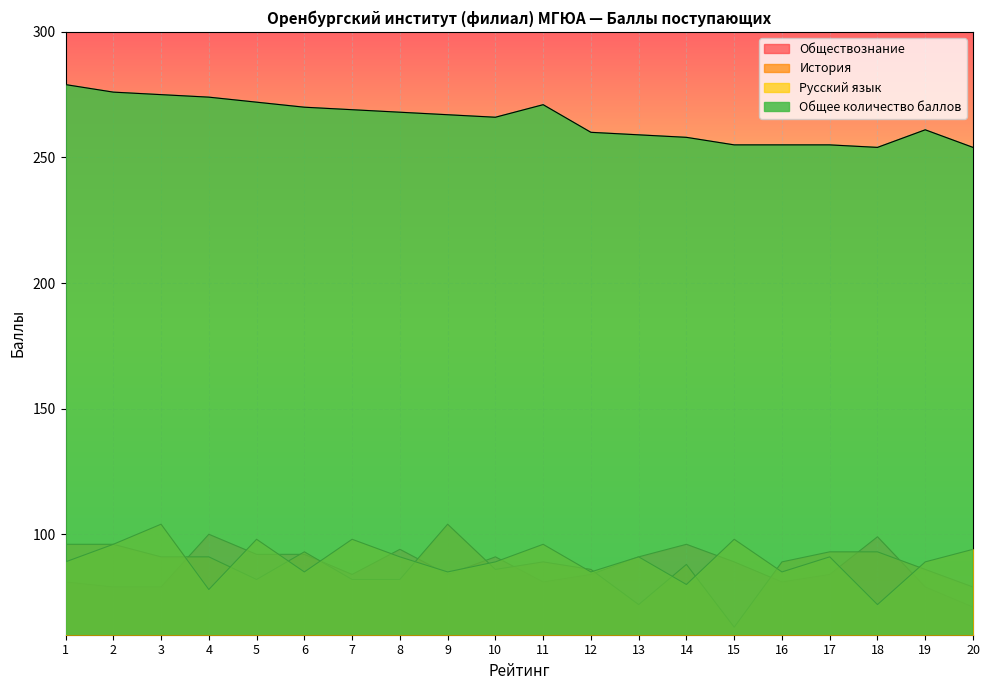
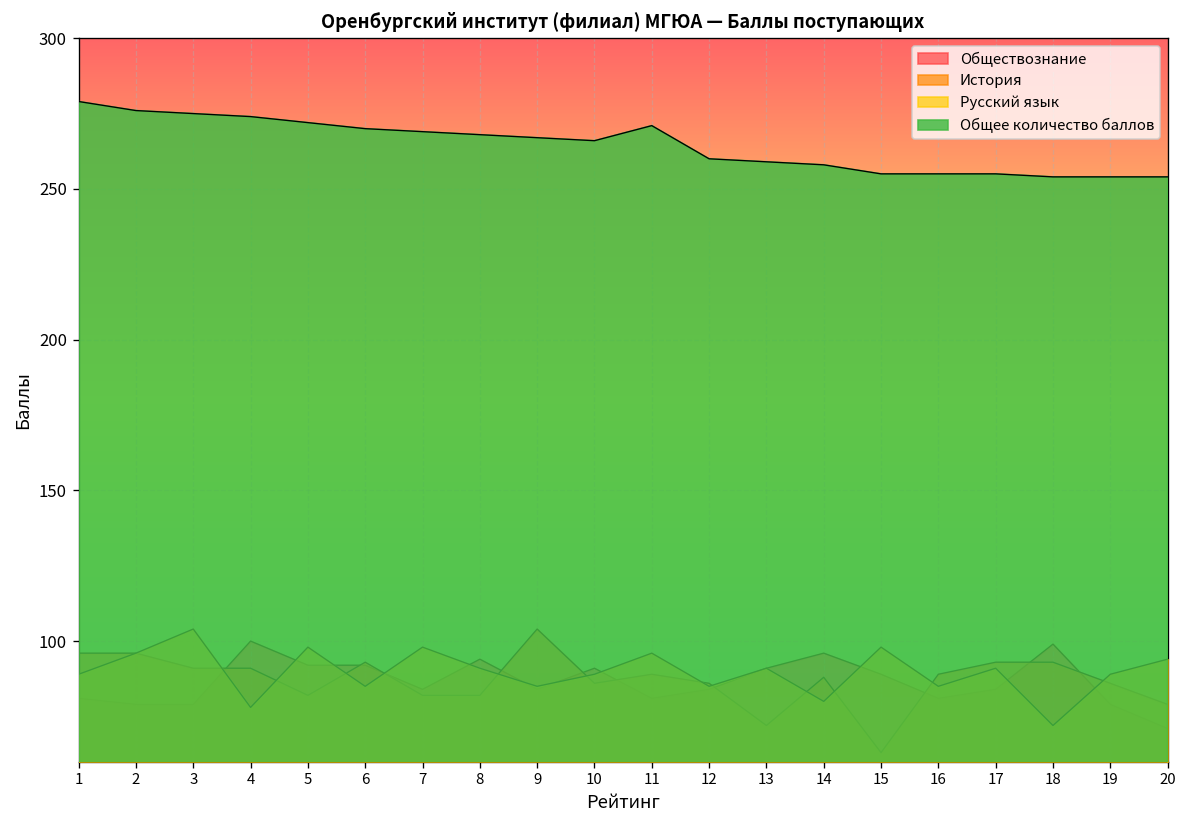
  {
    "Обществознание": {
      "1": 81,
      "2": 79,
      "3": 79,
      "4": 100,
      "5": 92,
      "7": 84,
      "8": 94,
      "10": 91,
      "11": 81,
      "14": 96,
      "15": 89,
      "16": 81,
      "17": 84,
      "18": 99,
      "19": 79,
      "20": 71
    },
    "История": {
      "1": 96,
      "3": 91,
      "4": 91,
      "5": 82,
      "7": 82,
      "8": 82,
      "9": 104,
      "10": 86,
      "11": 89,
      "13": 72,
      "14": 88,
      "15": 63,
      "16": 89,
      "17": 93,
      "18": 93,
      "19": 86,
      "20": 79
    },
    "Русский язык": {
      "1": 89,
      "3": 104,
      "4": 78,
      "5": 98,
      "6": 85,
      "7": 98,
      "8": 91,
      "10": 89,
      "11": 96,
      "14": 80,
      "15": 98,
      "16": 85,
      "17": 91,
      "18": 72,
      "19": 89,
      "20": 94
    },
    "Общее количество баллов": {
      "1": 279,
      "2": 276,
      "3": 275,
      "4": 274,
      "5": 272,
      "6": 270,
      "7": 269,
      "8": 268,
      "9": 267,
      "10": 266,
      "11": 271,
      "12": 260,
      "13": 259,
      "14": 258,
      "15": 255,
      "16": 255,
      "17": 255,
      "18": 254,
-     "19": 261,
+     "19": 254,
      "20": 254
    }
  }
